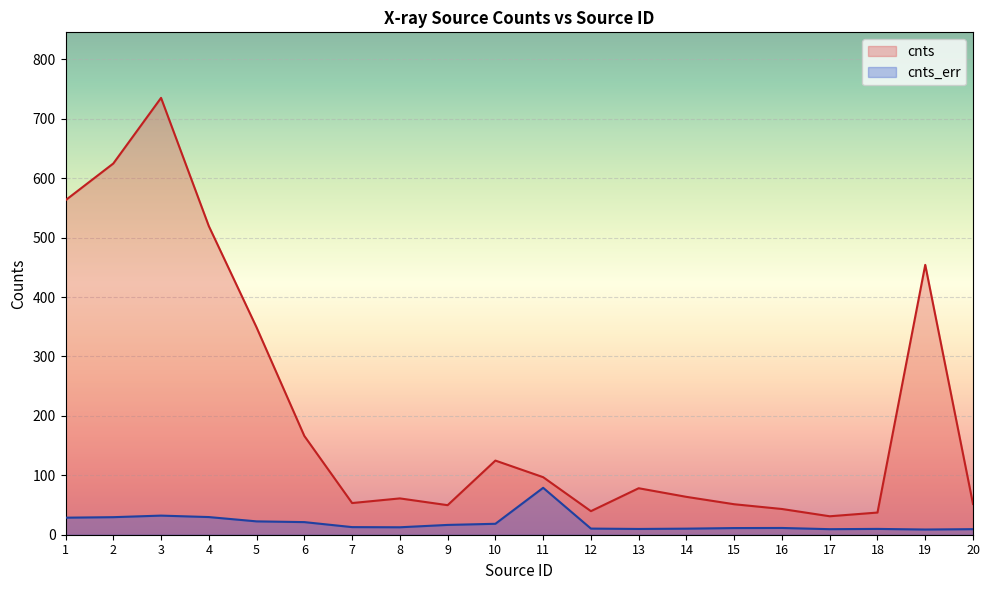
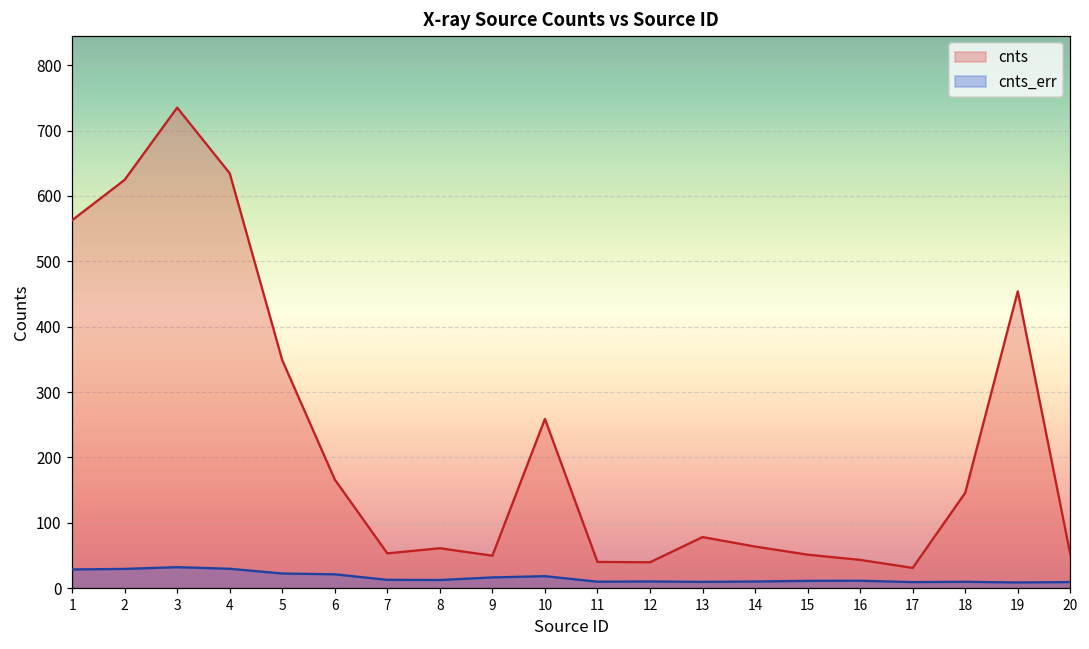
  {
    "cnts": {
      "1": 560,
      "2": 620,
      "3": 740,
-     "4": 520,
+     "4": 630,
      "5": 350,
      "6": 170,
      "7": 50,
      "8": 60,
      "9": 50,
-     "10": 120,
-     "11": 100,
+     "10": 260,
+     "11": 40,
      "12": 40,
      "13": 80,
      "14": 60,
      "15": 50,
      "16": 40,
      "17": 30,
-     "18": 40,
+     "18": 150,
      "19": 450,
      "20": 50
    },
    "cnts_err": {
      "1": 30,
      "2": 30,
      "3": 30,
      "4": 30,
      "5": 20,
      "6": 20,
      "7": 10,
      "8": 10,
      "9": 20,
      "10": 20,
-     "11": 80,
+     "11": 10,
      "12": 10,
      "13": 10,
      "14": 10,
      "15": 10,
      "16": 10,
      "17": 10,
      "18": 10,
      "19": 10,
      "20": 10
    }
  }
